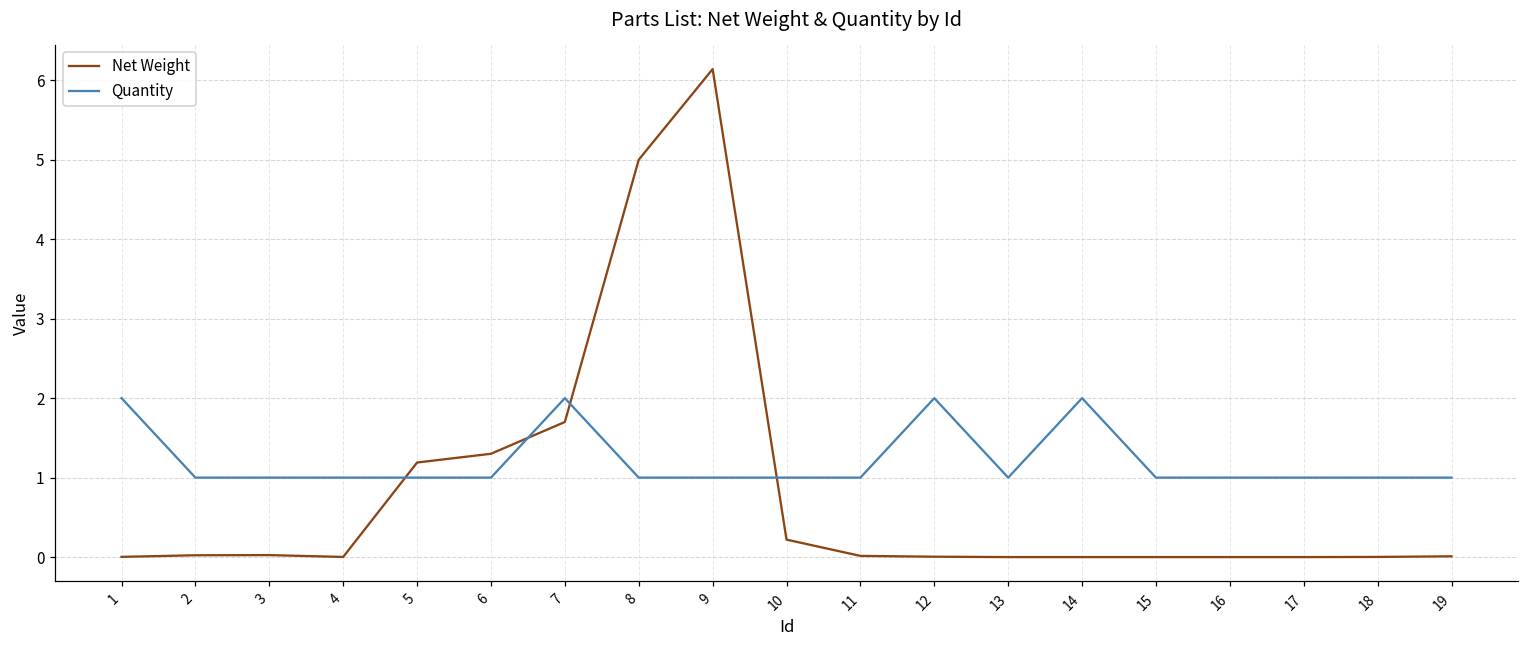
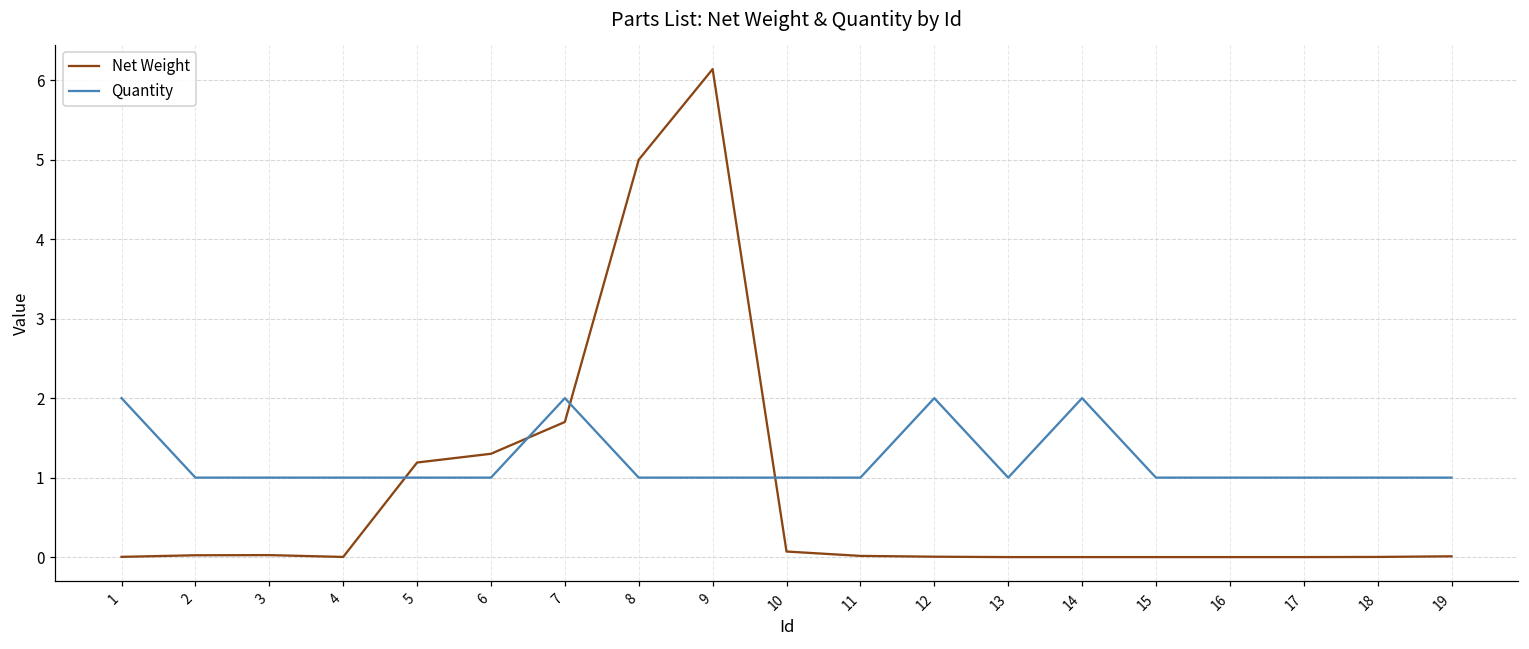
  {
    "Net Weight": {
      "1": 0.0,
      "2": 0.0,
      "3": 0.0,
      "4": 0.0,
      "5": 1.2,
      "6": 1.3,
      "7": 1.7,
      "8": 5.0,
      "9": 6.1,
-     "10": 0.2,
+     "10": 0.1,
      "11": 0.0,
      "12": 0.0,
      "13": 0.0,
      "14": 0.0,
      "15": 0.0,
      "16": 0.0,
      "17": 0.0,
      "18": 0.0,
      "19": 0.0
    },
    "Quantity": {
      "1": 2.0,
      "2": 1.0,
      "3": 1.0,
      "4": 1.0,
      "5": 1.0,
      "6": 1.0,
      "7": 2.0,
      "8": 1.0,
      "9": 1.0,
      "10": 1.0,
      "11": 1.0,
      "12": 2.0,
      "13": 1.0,
      "14": 2.0,
      "15": 1.0,
      "16": 1.0,
      "17": 1.0,
      "18": 1.0,
      "19": 1.0
    }
  }
